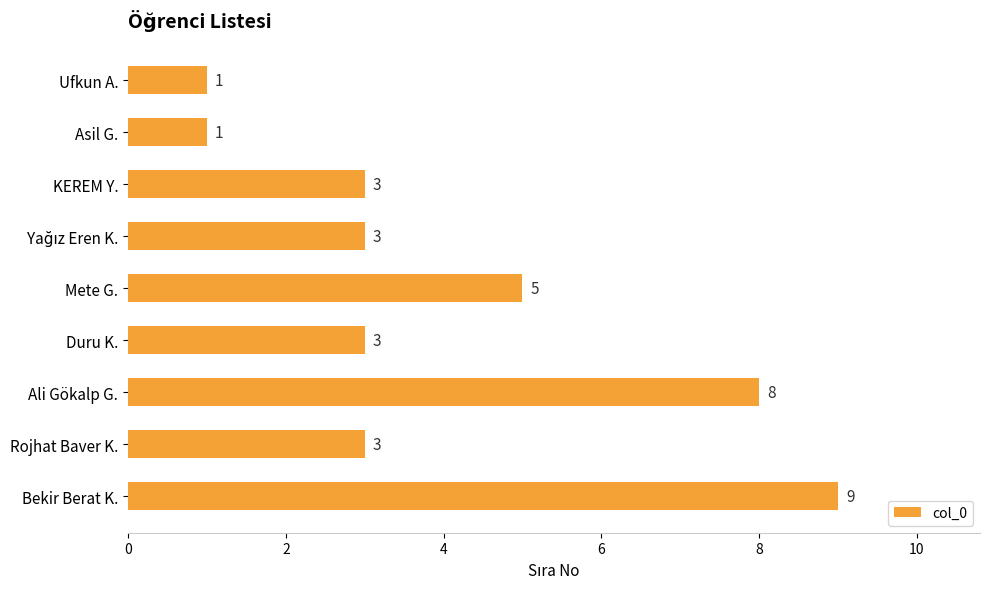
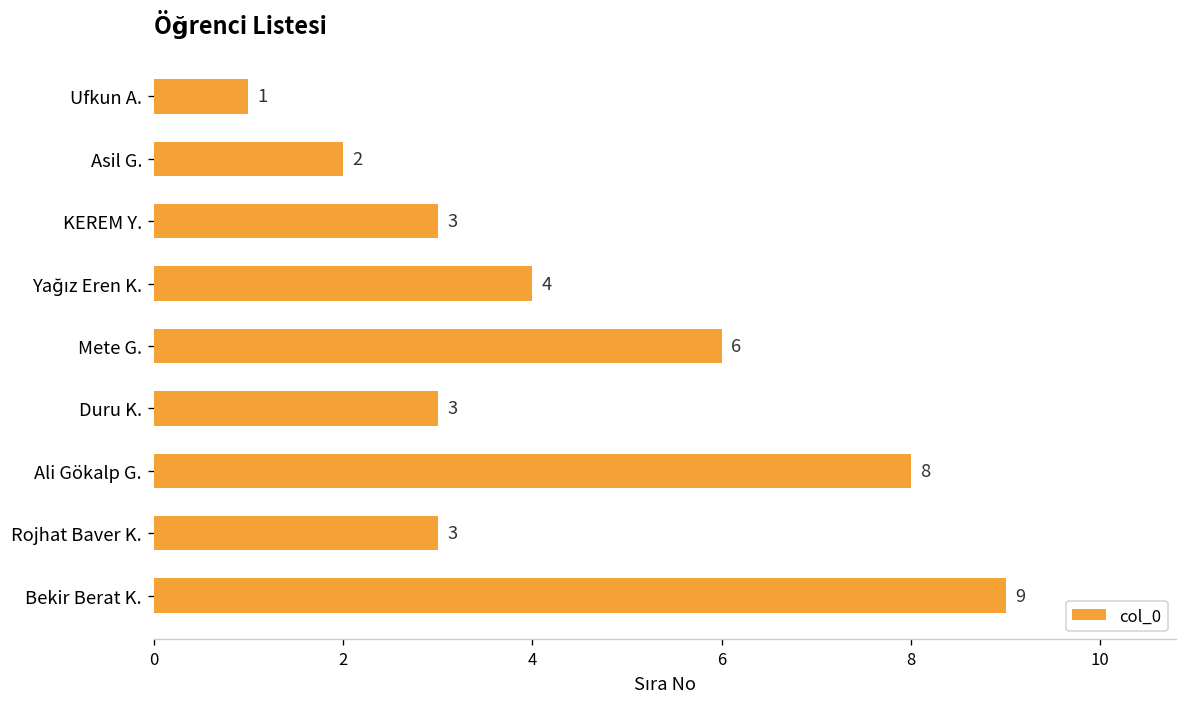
  {
    "Ufkun A.": 1,
-   "Asil G.": 1,
+   "Asil G.": 2,
    "KEREM Y.": 3,
-   "Yağız Eren K.": 3,
-   "Mete G.": 5,
+   "Yağız Eren K.": 4,
+   "Mete G.": 6,
    "Duru K.": 3,
    "Ali Gökalp G.": 8,
    "Rojhat Baver K.": 3,
    "Bekir Berat K.": 9
  }
